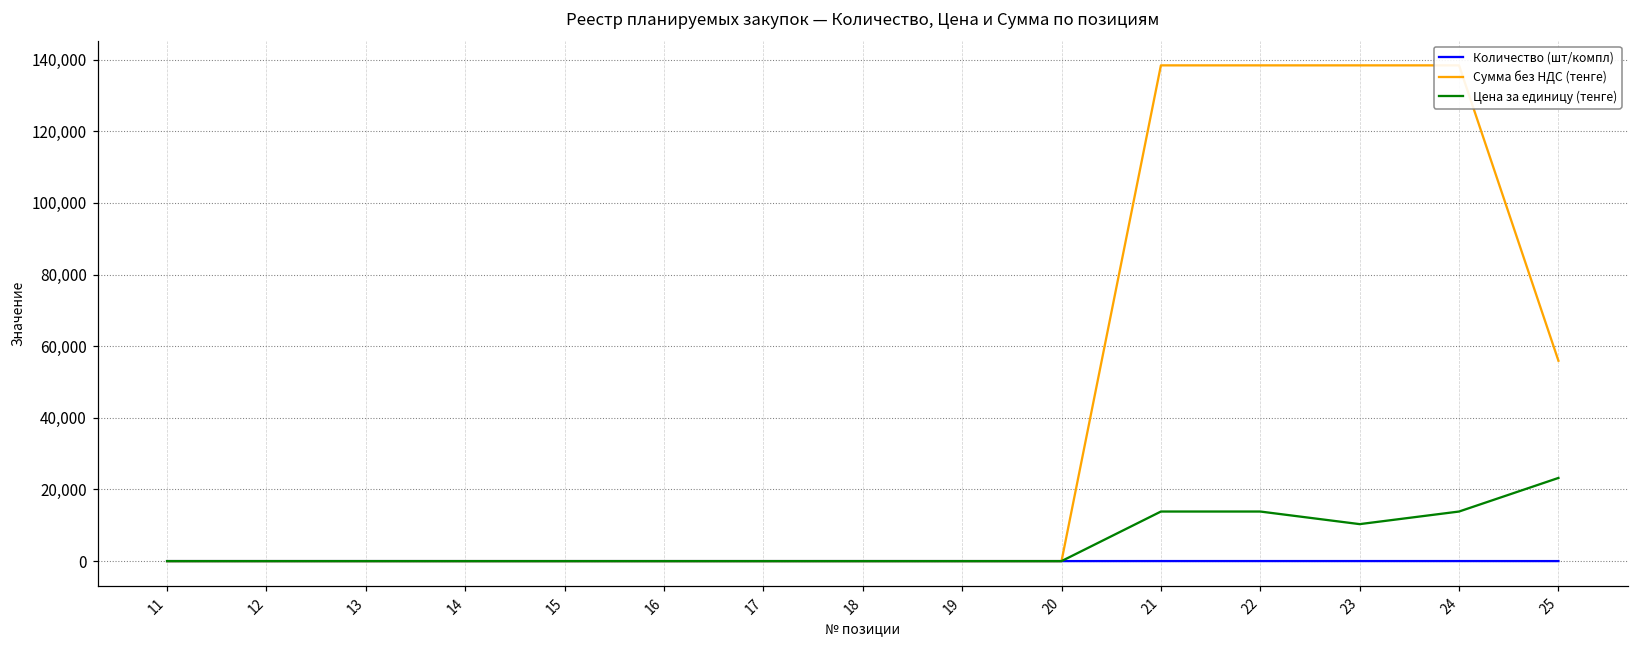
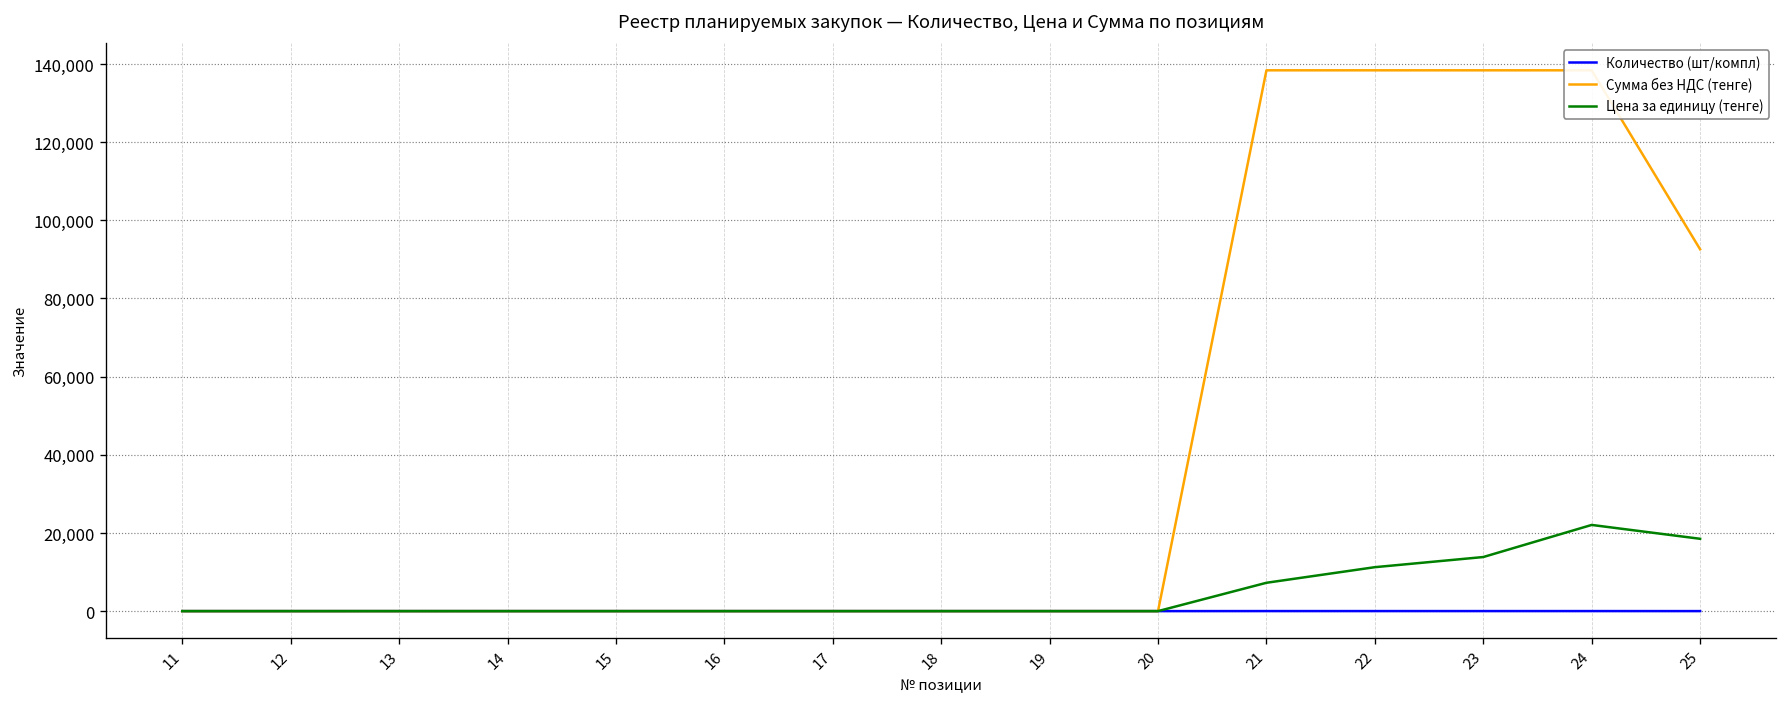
  {
    "Количество (шт/компл)": {
      "21": "0",
      "22": "0",
      "23": "0",
      "24": "0",
      "25": "0"
    },
    "Сумма без НДС (тенге)": {
      "21": "138,000",
      "22": "138,000",
      "23": "138,000",
-     "25": "56,000"
+     "25": "93,000"
    },
    "Цена за единицу (тенге)": {
-     "21": "14,000",
-     "22": "14,000",
-     "23": "10,000",
-     "24": "14,000",
-     "25": "23,000"
+     "21": "7,000",
+     "22": "11,000",
+     "23": "14,000",
+     "24": "22,000",
+     "25": "19,000"
    }
  }
